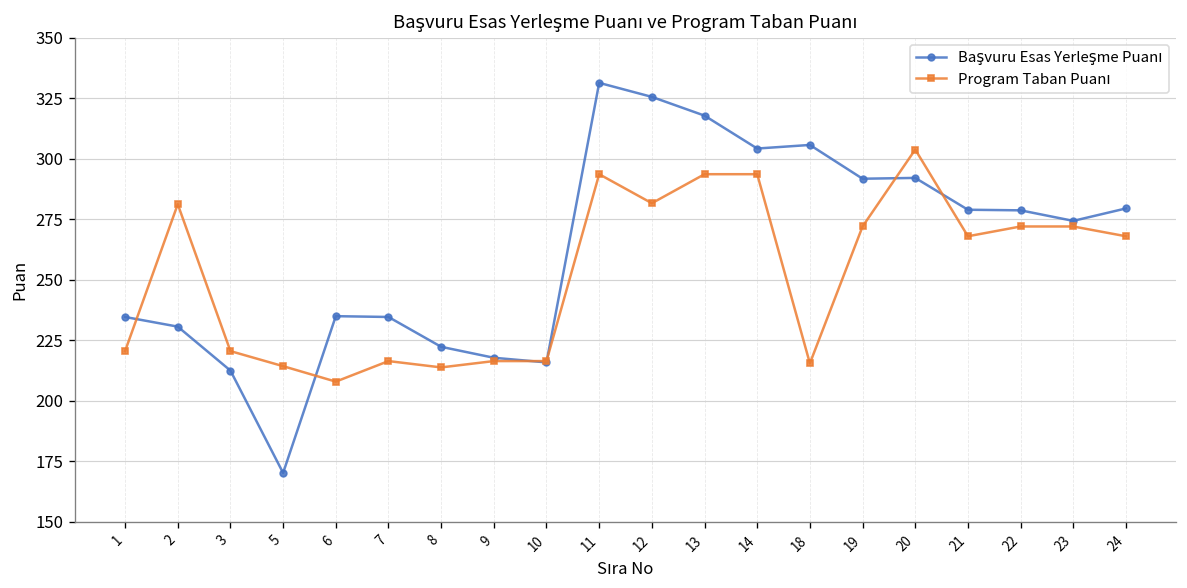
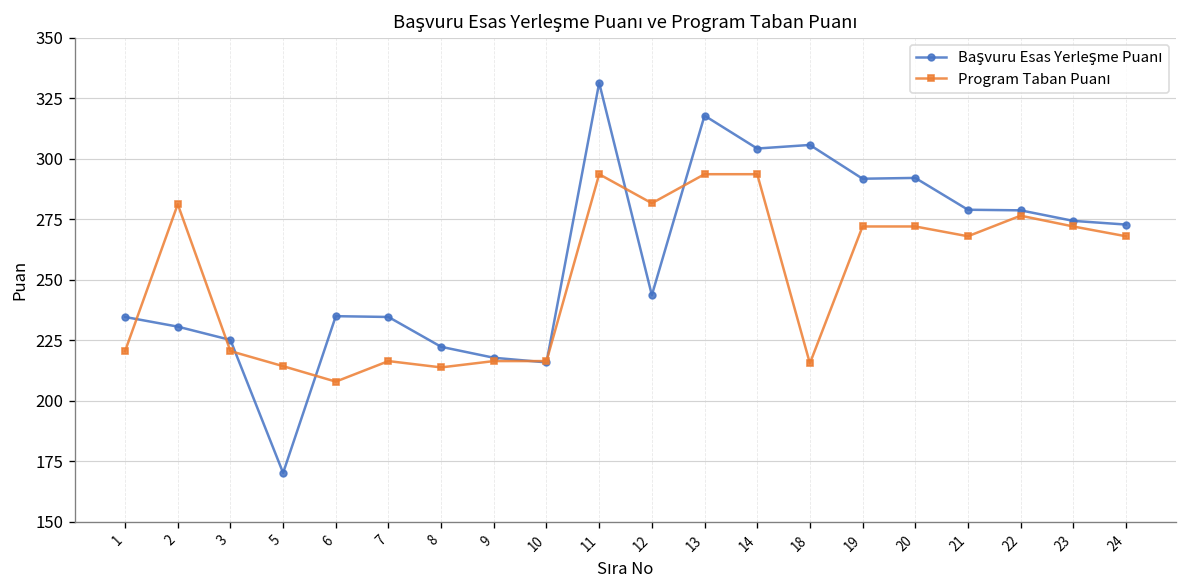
  {
    "Başvuru Esas Yerleşme Puanı": {
      "1": 235,
      "2": 231,
-     "3": 212,
+     "3": 225,
      "5": 170,
      "6": 235,
      "7": 235,
      "8": 222,
      "9": 218,
      "11": 331,
-     "12": 326,
+     "12": 244,
      "13": 318,
      "14": 304,
      "18": 306,
      "19": 292,
      "20": 292,
      "21": 279,
      "22": 279,
      "23": 274,
-     "24": 279
+     "24": 273
    },
    "Program Taban Puanı": {
      "1": 221,
      "2": 281,
      "3": 221,
      "5": 214,
      "6": 208,
      "7": 216,
      "8": 214,
      "9": 216,
      "11": 294,
      "12": 282,
      "13": 294,
      "14": 294,
      "18": 215,
      "19": 272,
-     "20": 304,
+     "20": 272,
      "21": 268,
-     "22": 272,
+     "22": 276,
      "23": 272,
      "24": 268
    }
  }
